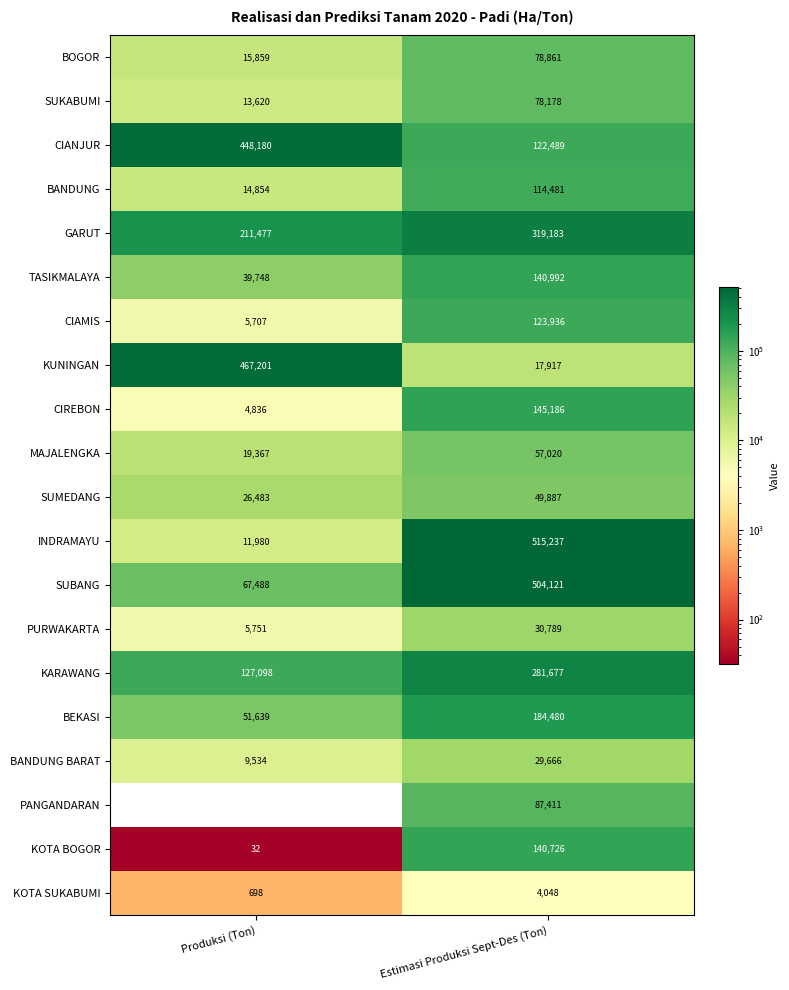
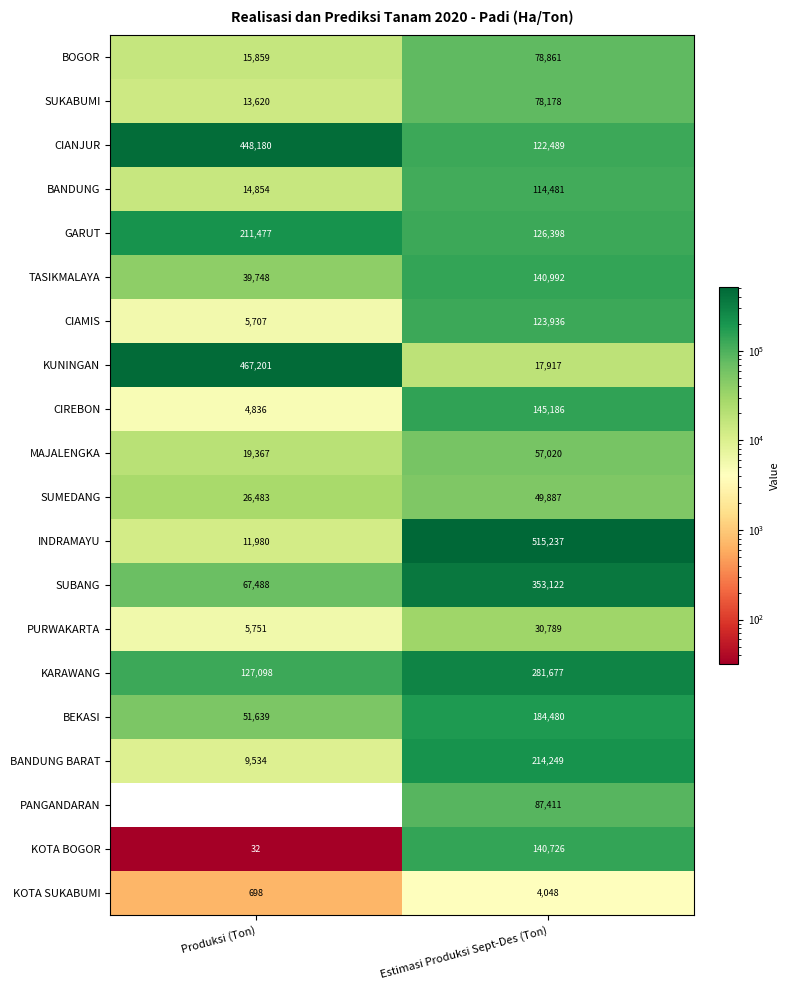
  {
    "BOGOR": {
      "Produksi (Ton)": "15,859",
      "Estimasi Produksi Sept-Des (Ton)": "78,861"
    },
    "SUKABUMI": {
      "Produksi (Ton)": "13,620",
      "Estimasi Produksi Sept-Des (Ton)": "78,178"
    },
    "CIANJUR": {
      "Produksi (Ton)": "448,180",
      "Estimasi Produksi Sept-Des (Ton)": "122,489"
    },
    "BANDUNG": {
      "Produksi (Ton)": "14,854",
      "Estimasi Produksi Sept-Des (Ton)": "114,481"
    },
    "GARUT": {
      "Produksi (Ton)": "211,477",
-     "Estimasi Produksi Sept-Des (Ton)": "319,183"
+     "Estimasi Produksi Sept-Des (Ton)": "126,398"
    },
    "TASIKMALAYA": {
      "Produksi (Ton)": "39,748",
      "Estimasi Produksi Sept-Des (Ton)": "140,992"
    },
    "CIAMIS": {
      "Produksi (Ton)": "5,707",
      "Estimasi Produksi Sept-Des (Ton)": "123,936"
    },
    "KUNINGAN": {
      "Produksi (Ton)": "467,201",
      "Estimasi Produksi Sept-Des (Ton)": "17,917"
    },
    "CIREBON": {
      "Produksi (Ton)": "4,836",
      "Estimasi Produksi Sept-Des (Ton)": "145,186"
    },
    "MAJALENGKA": {
      "Produksi (Ton)": "19,367",
      "Estimasi Produksi Sept-Des (Ton)": "57,020"
    },
    "SUMEDANG": {
      "Produksi (Ton)": "26,483",
      "Estimasi Produksi Sept-Des (Ton)": "49,887"
    },
    "INDRAMAYU": {
      "Produksi (Ton)": "11,980",
      "Estimasi Produksi Sept-Des (Ton)": "515,237"
    },
    "SUBANG": {
      "Produksi (Ton)": "67,488",
-     "Estimasi Produksi Sept-Des (Ton)": "504,121"
+     "Estimasi Produksi Sept-Des (Ton)": "353,122"
    },
    "PURWAKARTA": {
      "Produksi (Ton)": "5,751",
      "Estimasi Produksi Sept-Des (Ton)": "30,789"
    },
    "KARAWANG": {
      "Produksi (Ton)": "127,098",
      "Estimasi Produksi Sept-Des (Ton)": "281,677"
    },
    "BEKASI": {
      "Produksi (Ton)": "51,639",
      "Estimasi Produksi Sept-Des (Ton)": "184,480"
    },
    "BANDUNG BARAT": {
      "Produksi (Ton)": "9,534",
-     "Estimasi Produksi Sept-Des (Ton)": "29,666"
+     "Estimasi Produksi Sept-Des (Ton)": "214,249"
    },
    "PANGANDARAN": {
      "Estimasi Produksi Sept-Des (Ton)": "87,411"
    },
    "KOTA BOGOR": {
      "Produksi (Ton)": "32",
      "Estimasi Produksi Sept-Des (Ton)": "140,726"
    },
    "KOTA SUKABUMI": {
      "Produksi (Ton)": "698",
      "Estimasi Produksi Sept-Des (Ton)": "4,048"
    }
  }
